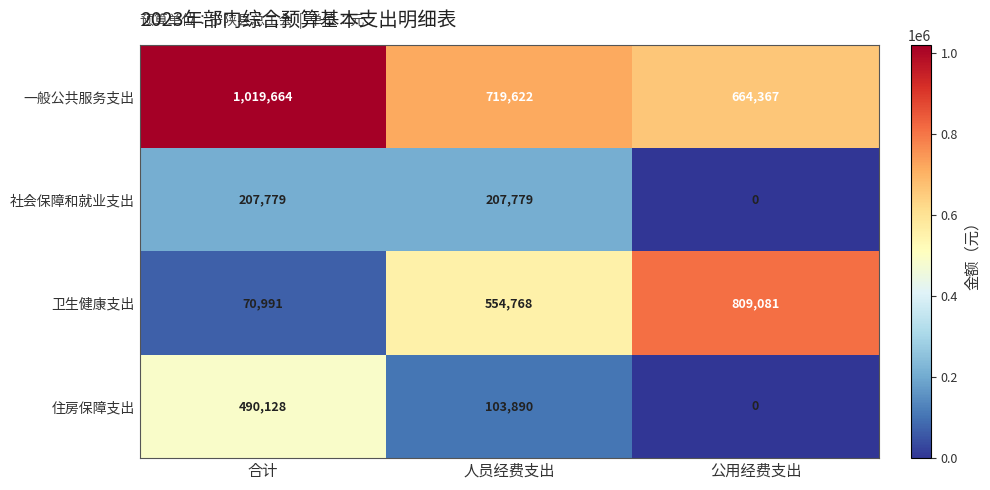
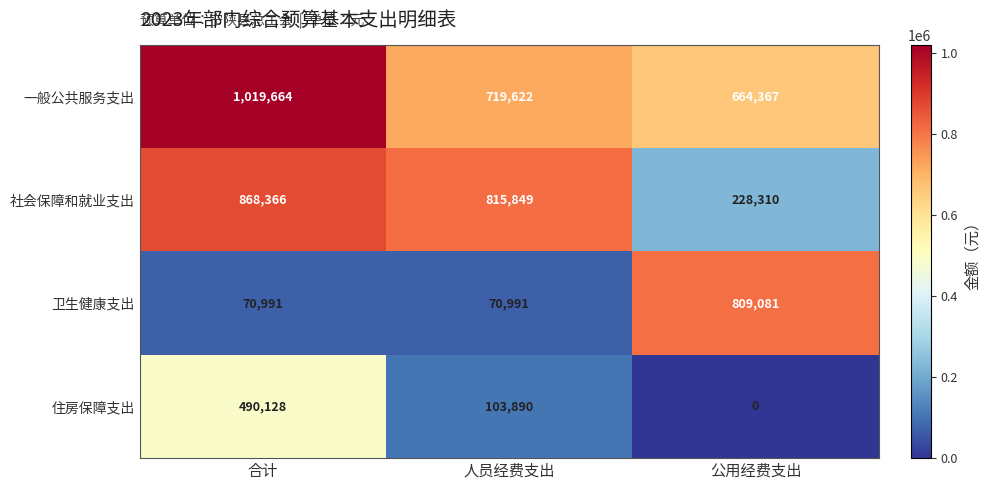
  {
    "一般公共服务支出": {
      "合计": "1,019,664",
      "人员经费支出": "719,622",
      "公用经费支出": "664,367"
    },
    "社会保障和就业支出": {
-     "合计": "207,779",
-     "人员经费支出": "207,779",
-     "公用经费支出": "0"
+     "合计": "868,366",
+     "人员经费支出": "815,849",
+     "公用经费支出": "228,310"
    },
    "卫生健康支出": {
      "合计": "70,991",
-     "人员经费支出": "554,768",
+     "人员经费支出": "70,991",
      "公用经费支出": "809,081"
    },
    "住房保障支出": {
      "合计": "490,128",
      "人员经费支出": "103,890",
      "公用经费支出": "0"
    }
  }
